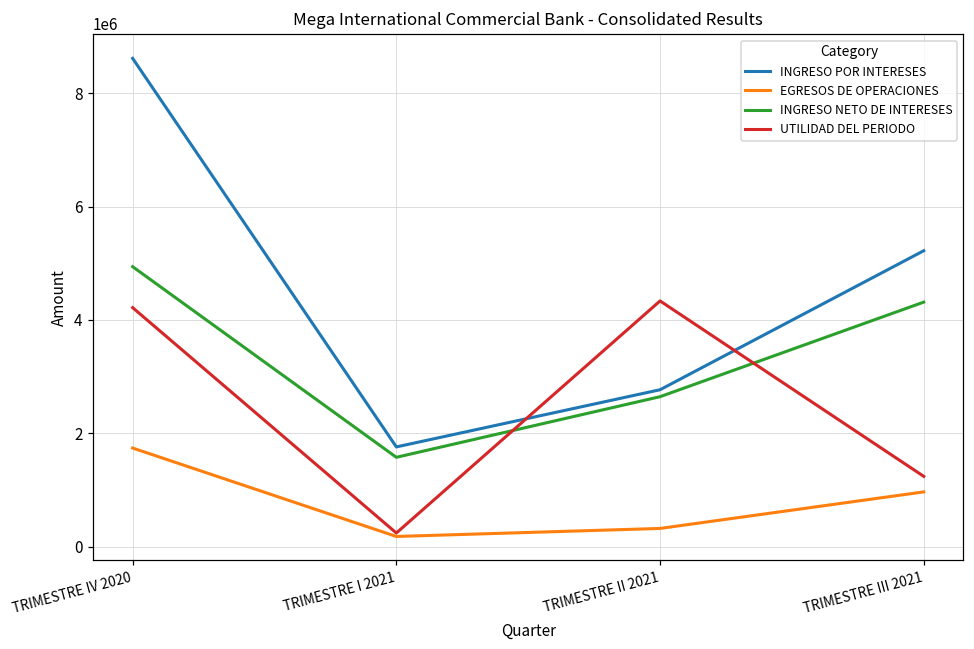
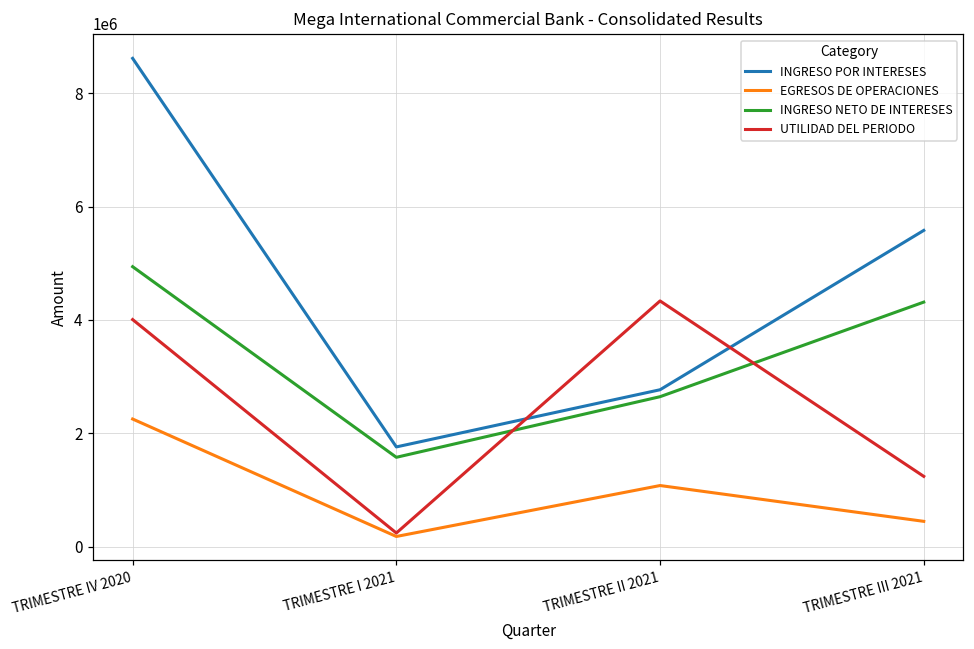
  {
    "INGRESO POR INTERESES": {
      "TRIMESTRE IV 2020": 8600000,
      "TRIMESTRE I 2021": 1800000,
      "TRIMESTRE II 2021": 2800000,
-     "TRIMESTRE III 2021": 5200000
+     "TRIMESTRE III 2021": 5600000
    },
    "EGRESOS DE OPERACIONES": {
-     "TRIMESTRE IV 2020": 1700000,
+     "TRIMESTRE IV 2020": 2300000,
      "TRIMESTRE I 2021": 200000,
-     "TRIMESTRE II 2021": 300000,
-     "TRIMESTRE III 2021": 1000000
+     "TRIMESTRE II 2021": 1100000,
+     "TRIMESTRE III 2021": 400000
    },
    "INGRESO NETO DE INTERESES": {
      "TRIMESTRE IV 2020": 4900000,
      "TRIMESTRE I 2021": 1600000,
      "TRIMESTRE II 2021": 2600000,
      "TRIMESTRE III 2021": 4300000
    },
    "UTILIDAD DEL PERIODO": {
-     "TRIMESTRE IV 2020": 4200000,
+     "TRIMESTRE IV 2020": 4000000,
      "TRIMESTRE I 2021": 200000,
      "TRIMESTRE II 2021": 4300000,
      "TRIMESTRE III 2021": 1200000
    }
  }
